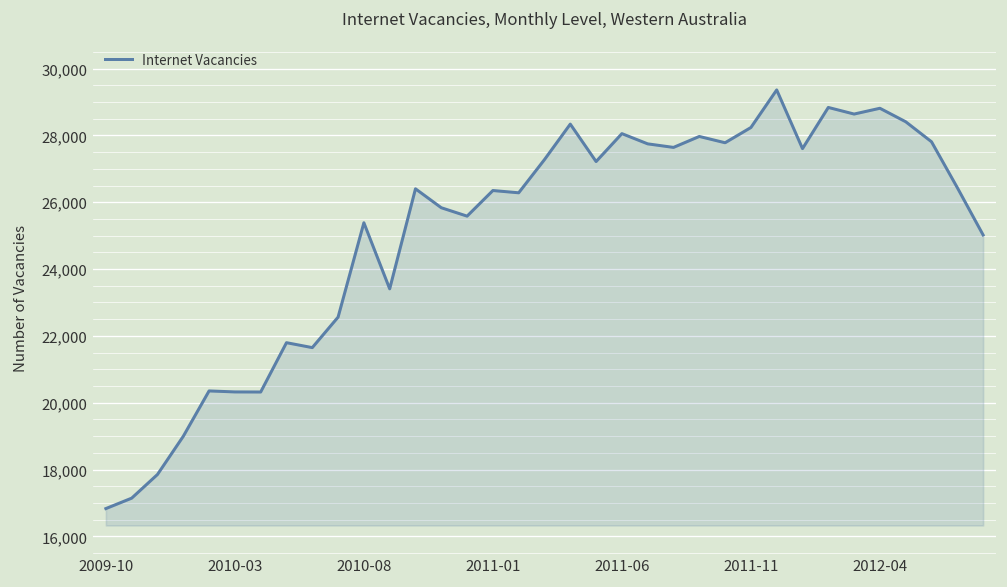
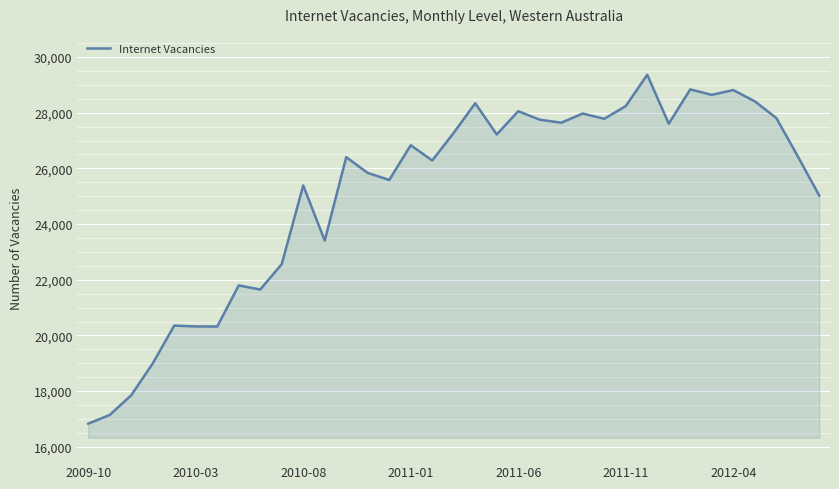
  {
    "2009-10": "16,800",
    "2010-03": "20,300",
    "2010-08": "25,400",
-   "2011-01": "26,400",
+   "2011-01": "26,800",
    "2011-06": "28,100",
    "2011-11": "28,200",
    "2012-04": "28,800"
  }
